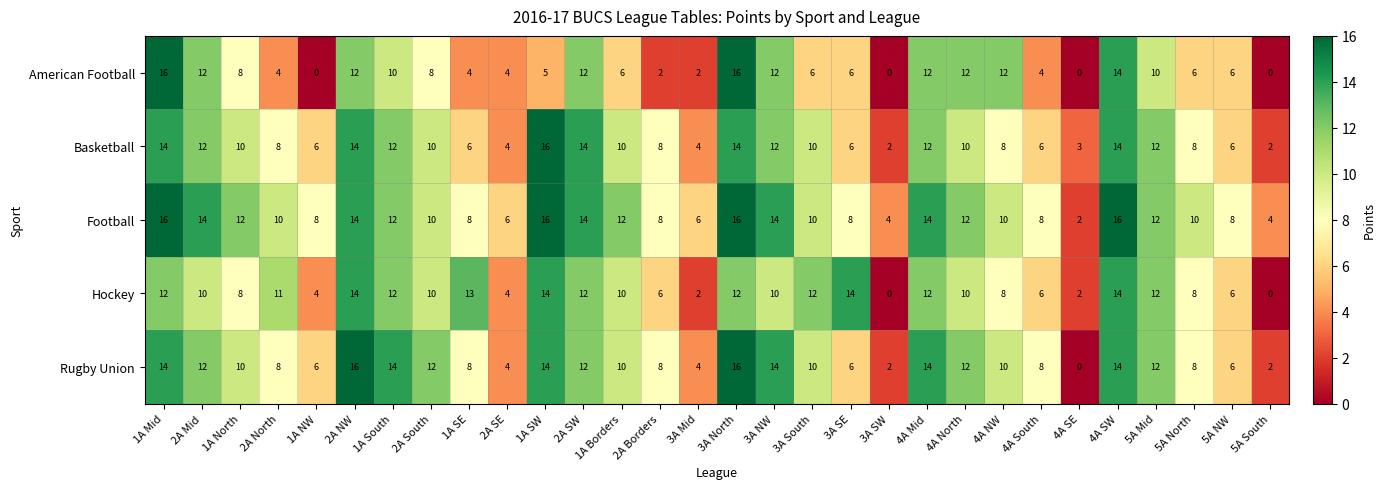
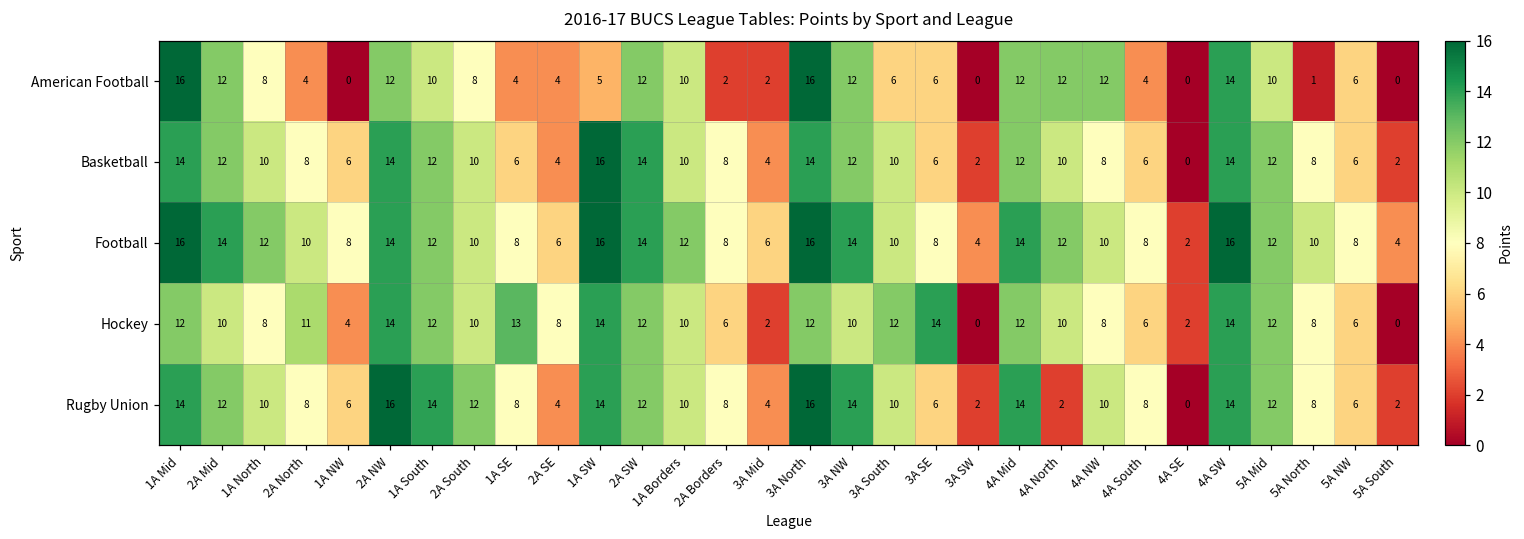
  {
    "American Football": {
      "1A Mid": 16,
      "2A Mid": 12,
      "1A North": 8,
      "2A North": 4,
      "1A NW": 0,
      "2A NW": 12,
      "1A South": 10,
      "2A South": 8,
      "1A SE": 4,
      "2A SE": 4,
      "1A SW": 5,
      "2A SW": 12,
-     "1A Borders": 6,
+     "1A Borders": 10,
      "2A Borders": 2,
      "3A Mid": 2,
      "3A North": 16,
      "3A NW": 12,
      "3A South": 6,
      "3A SE": 6,
      "3A SW": 0,
      "4A Mid": 12,
      "4A North": 12,
      "4A NW": 12,
      "4A South": 4,
      "4A SE": 0,
      "4A SW": 14,
      "5A Mid": 10,
-     "5A North": 6,
+     "5A North": 1,
      "5A NW": 6,
      "5A South": 0
    },
    "Basketball": {
      "1A Mid": 14,
      "2A Mid": 12,
      "1A North": 10,
      "2A North": 8,
      "1A NW": 6,
      "2A NW": 14,
      "1A South": 12,
      "2A South": 10,
      "1A SE": 6,
      "2A SE": 4,
      "1A SW": 16,
      "2A SW": 14,
      "1A Borders": 10,
      "2A Borders": 8,
      "3A Mid": 4,
      "3A North": 14,
      "3A NW": 12,
      "3A South": 10,
      "3A SE": 6,
      "3A SW": 2,
      "4A Mid": 12,
      "4A North": 10,
      "4A NW": 8,
      "4A South": 6,
-     "4A SE": 3,
+     "4A SE": 0,
      "4A SW": 14,
      "5A Mid": 12,
      "5A North": 8,
      "5A NW": 6,
      "5A South": 2
    },
    "Football": {
      "1A Mid": 16,
      "2A Mid": 14,
      "1A North": 12,
      "2A North": 10,
      "1A NW": 8,
      "2A NW": 14,
      "1A South": 12,
      "2A South": 10,
      "1A SE": 8,
      "2A SE": 6,
      "1A SW": 16,
      "2A SW": 14,
      "1A Borders": 12,
      "2A Borders": 8,
      "3A Mid": 6,
      "3A North": 16,
      "3A NW": 14,
      "3A South": 10,
      "3A SE": 8,
      "3A SW": 4,
      "4A Mid": 14,
      "4A North": 12,
      "4A NW": 10,
      "4A South": 8,
      "4A SE": 2,
      "4A SW": 16,
      "5A Mid": 12,
      "5A North": 10,
      "5A NW": 8,
      "5A South": 4
    },
    "Hockey": {
      "1A Mid": 12,
      "2A Mid": 10,
      "1A North": 8,
      "2A North": 11,
      "1A NW": 4,
      "2A NW": 14,
      "1A South": 12,
      "2A South": 10,
      "1A SE": 13,
-     "2A SE": 4,
+     "2A SE": 8,
      "1A SW": 14,
      "2A SW": 12,
      "1A Borders": 10,
      "2A Borders": 6,
      "3A Mid": 2,
      "3A North": 12,
      "3A NW": 10,
      "3A South": 12,
      "3A SE": 14,
      "3A SW": 0,
      "4A Mid": 12,
      "4A North": 10,
      "4A NW": 8,
      "4A South": 6,
      "4A SE": 2,
      "4A SW": 14,
      "5A Mid": 12,
      "5A North": 8,
      "5A NW": 6,
      "5A South": 0
    },
    "Rugby Union": {
      "1A Mid": 14,
      "2A Mid": 12,
      "1A North": 10,
      "2A North": 8,
      "1A NW": 6,
      "2A NW": 16,
      "1A South": 14,
      "2A South": 12,
      "1A SE": 8,
      "2A SE": 4,
      "1A SW": 14,
      "2A SW": 12,
      "1A Borders": 10,
      "2A Borders": 8,
      "3A Mid": 4,
      "3A North": 16,
      "3A NW": 14,
      "3A South": 10,
      "3A SE": 6,
      "3A SW": 2,
      "4A Mid": 14,
-     "4A North": 12,
+     "4A North": 2,
      "4A NW": 10,
      "4A South": 8,
      "4A SE": 0,
      "4A SW": 14,
      "5A Mid": 12,
      "5A North": 8,
      "5A NW": 6,
      "5A South": 2
    }
  }
